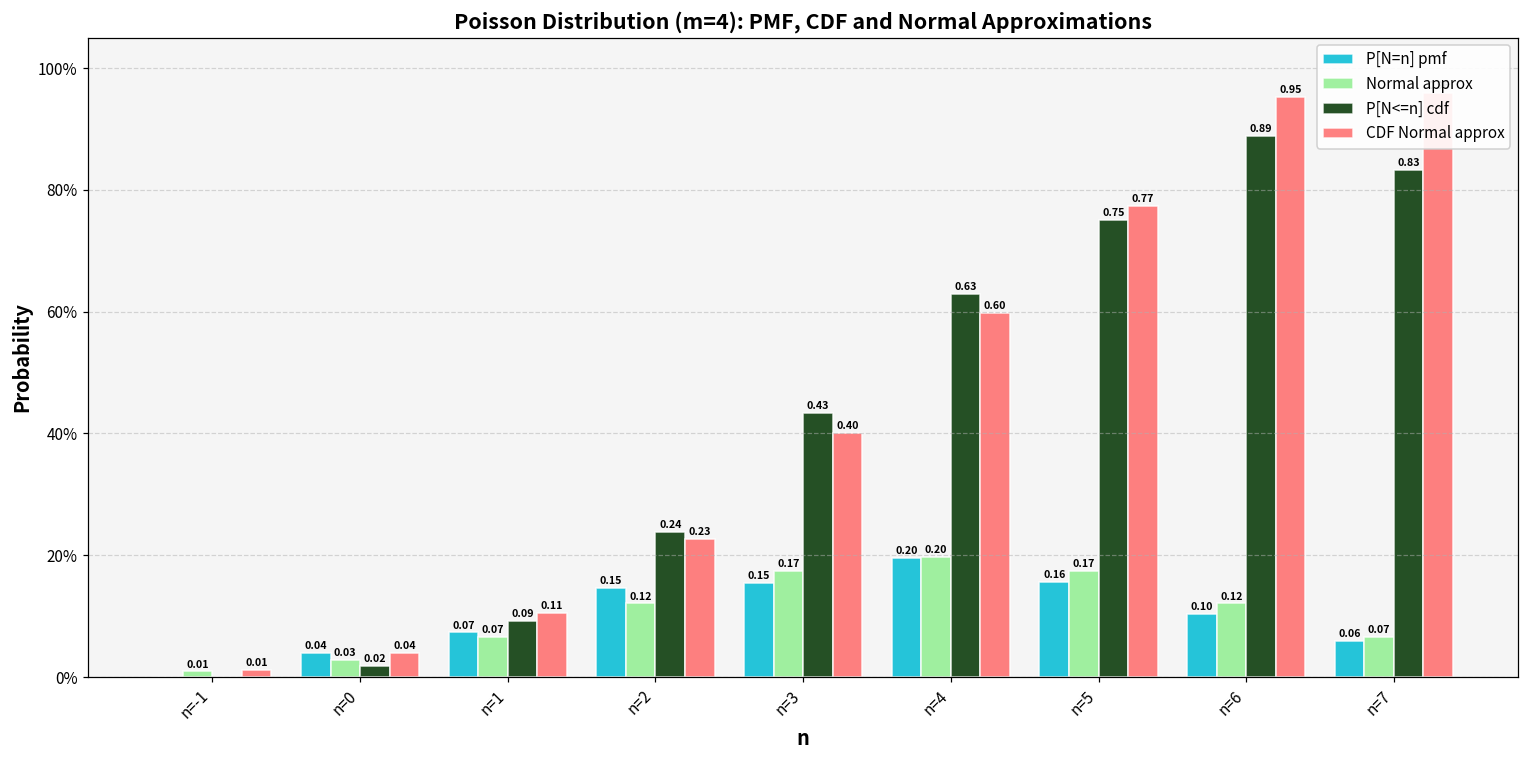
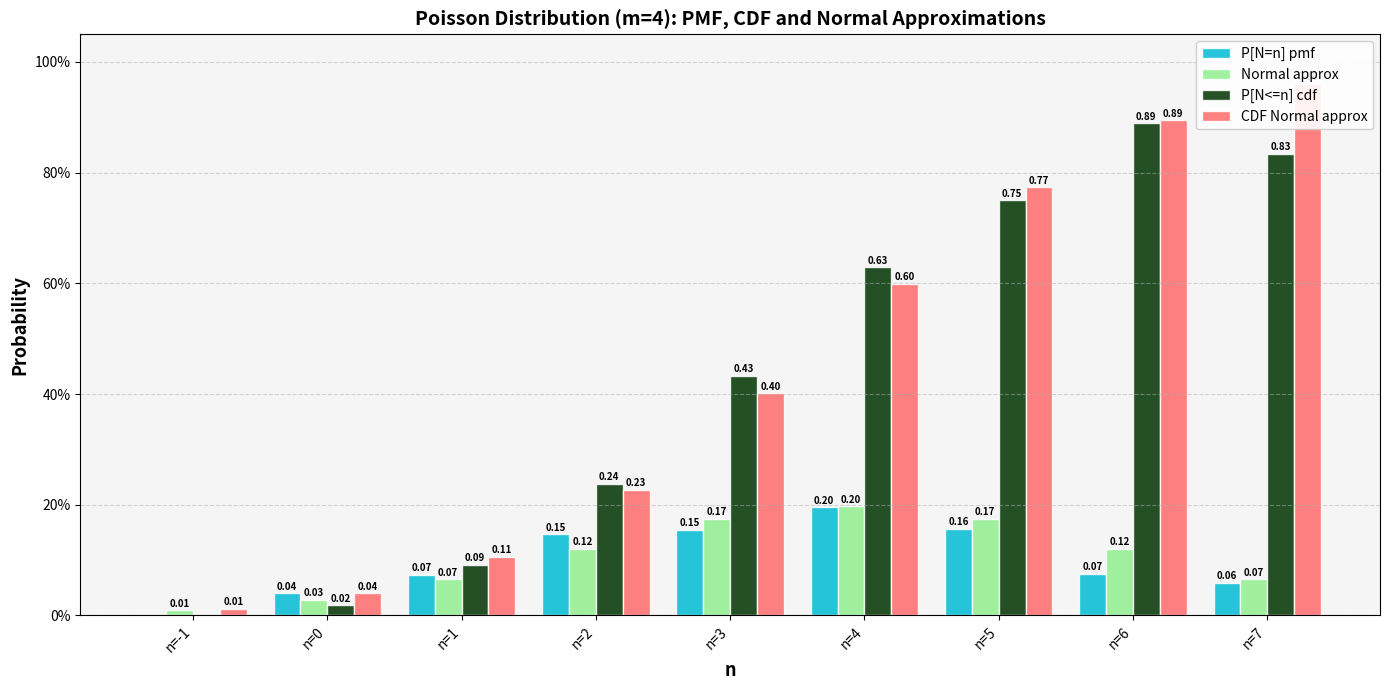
  {
    "P[N=n] pmf": {
      "n=0": 0.04,
      "n=1": 0.07,
      "n=2": 0.15,
      "n=3": 0.15,
      "n=4": 0.20,
      "n=5": 0.16,
-     "n=6": 0.10,
+     "n=6": 0.07,
      "n=7": 0.06
    },
    "Normal approx": {
      "n=-1": 0.01,
      "n=0": 0.03,
      "n=1": 0.07,
      "n=2": 0.12,
      "n=3": 0.17,
      "n=4": 0.20,
      "n=5": 0.17,
      "n=6": 0.12,
      "n=7": 0.07
    },
    "P[N<=n] cdf": {
      "n=0": 0.02,
      "n=1": 0.09,
      "n=2": 0.24,
      "n=3": 0.43,
      "n=4": 0.63,
      "n=5": 0.75,
      "n=6": 0.89,
      "n=7": 0.83
    },
    "CDF Normal approx": {
      "n=-1": 0.01,
      "n=0": 0.04,
      "n=1": 0.11,
      "n=2": 0.23,
      "n=3": 0.40,
      "n=4": 0.60,
      "n=5": 0.77,
-     "n=6": 0.95
+     "n=6": 0.89
    }
  }
